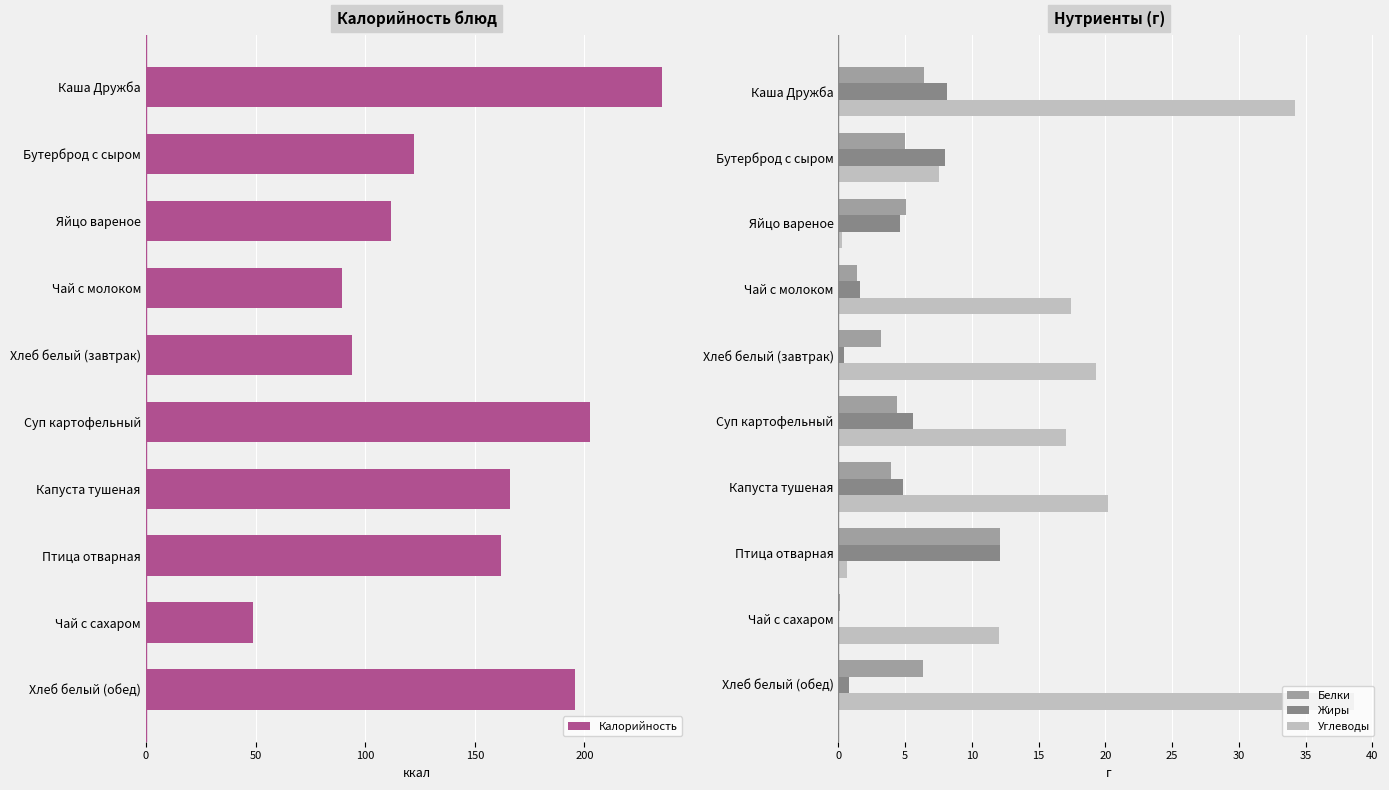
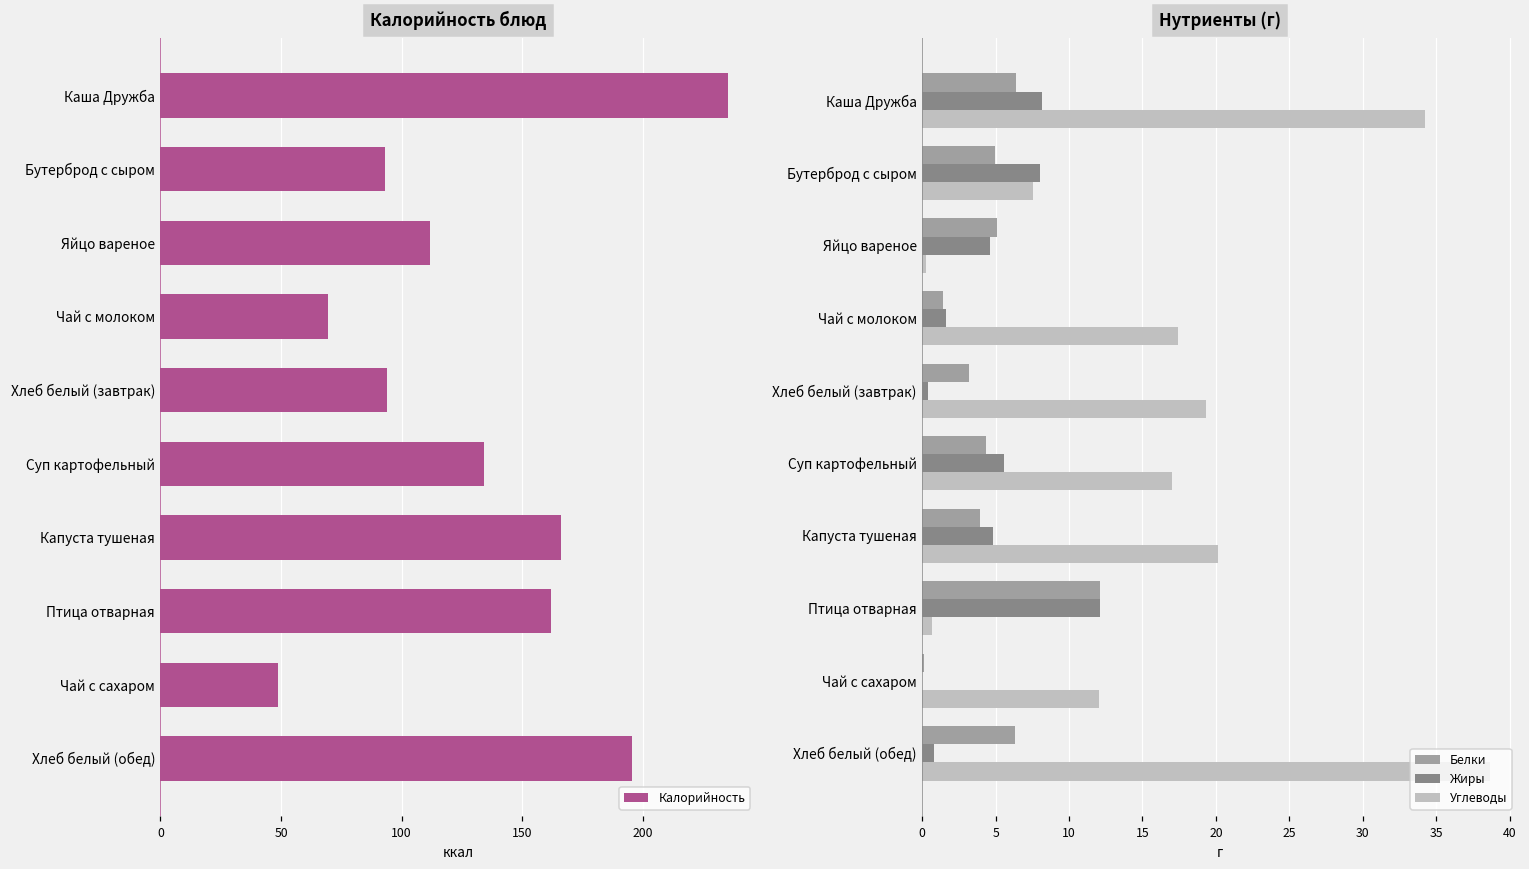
  {
    "Калорийность блюд": {
      "Каша Дружба": 235,
-     "Бутерброд с сыром": 122,
+     "Бутерброд с сыром": 93,
      "Яйцо вареное": 112,
-     "Чай с молоком": 90,
+     "Чай с молоком": 69,
      "Хлеб белый (завтрак)": 94,
-     "Суп картофельный": 203,
+     "Суп картофельный": 134,
      "Капуста тушеная": 166,
      "Птица отварная": 162,
      "Чай с сахаром": 49,
      "Хлеб белый (обед)": 196
    }
  }
